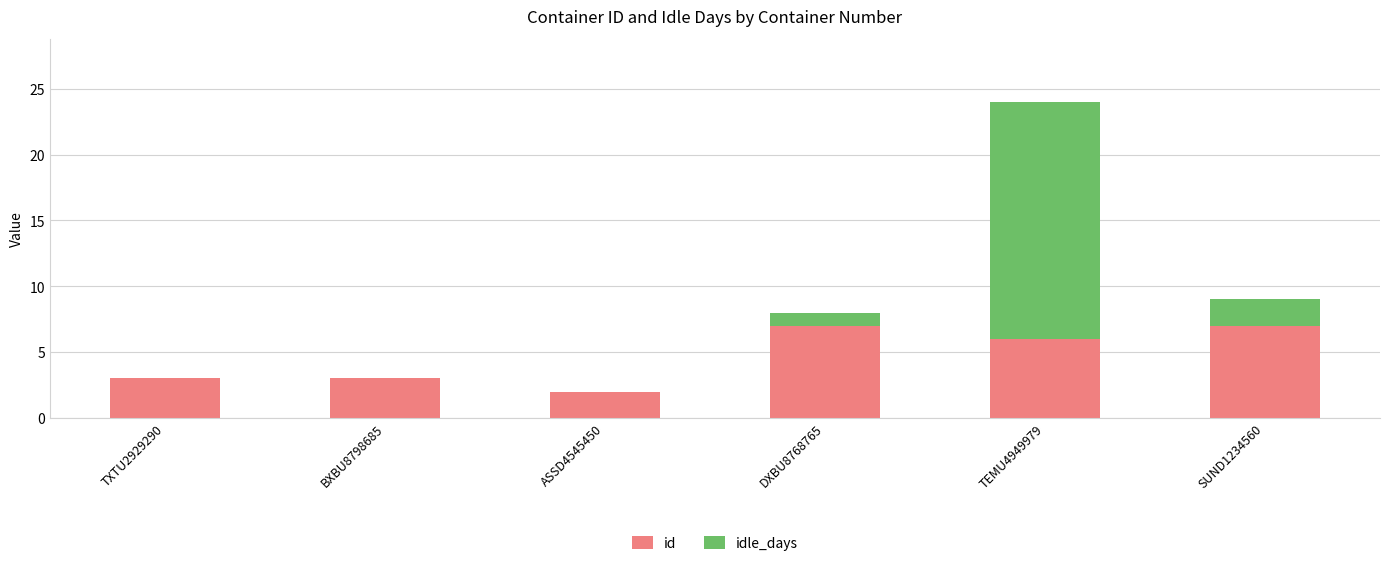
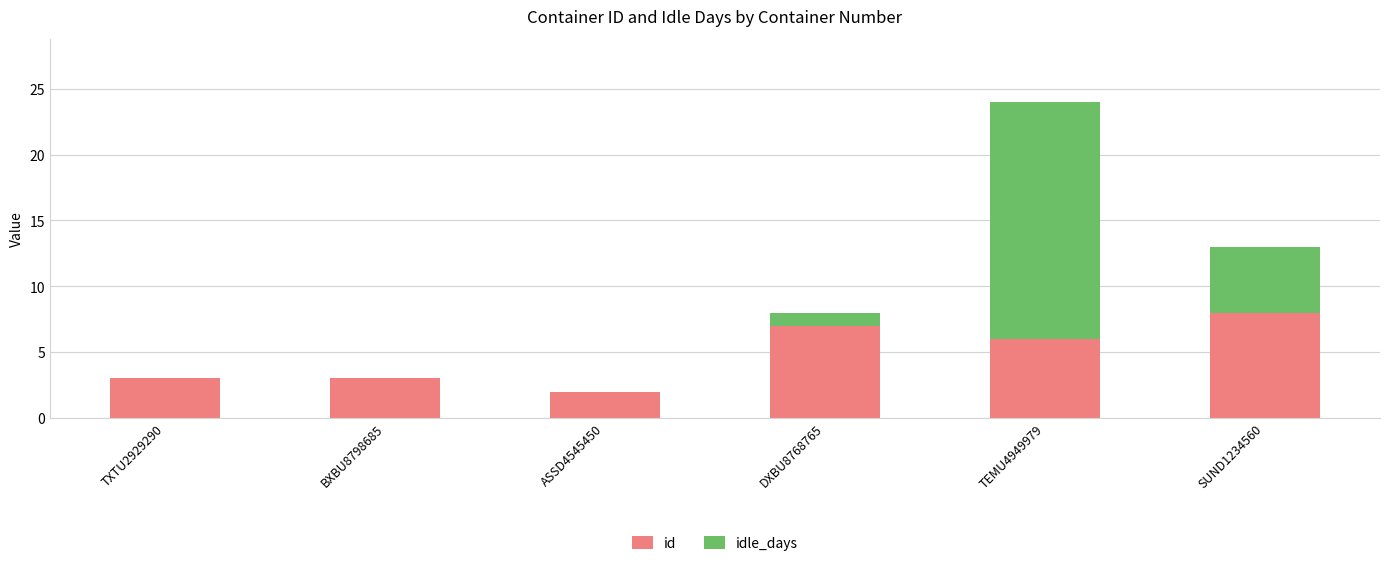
  {
    "id": {
      "TXTU2929290": 3,
      "BXBU8798685": 3,
      "ASSD4545450": 2,
      "DXBU8768765": 7,
      "TEMU4949979": 6,
-     "SUND1234560": 7
+     "SUND1234560": 8
    },
    "idle_days": {
      "TXTU2929290": 0,
      "BXBU8798685": 0,
      "ASSD4545450": 0,
      "DXBU8768765": 1,
      "TEMU4949979": 18,
-     "SUND1234560": 2
+     "SUND1234560": 5
    }
  }
